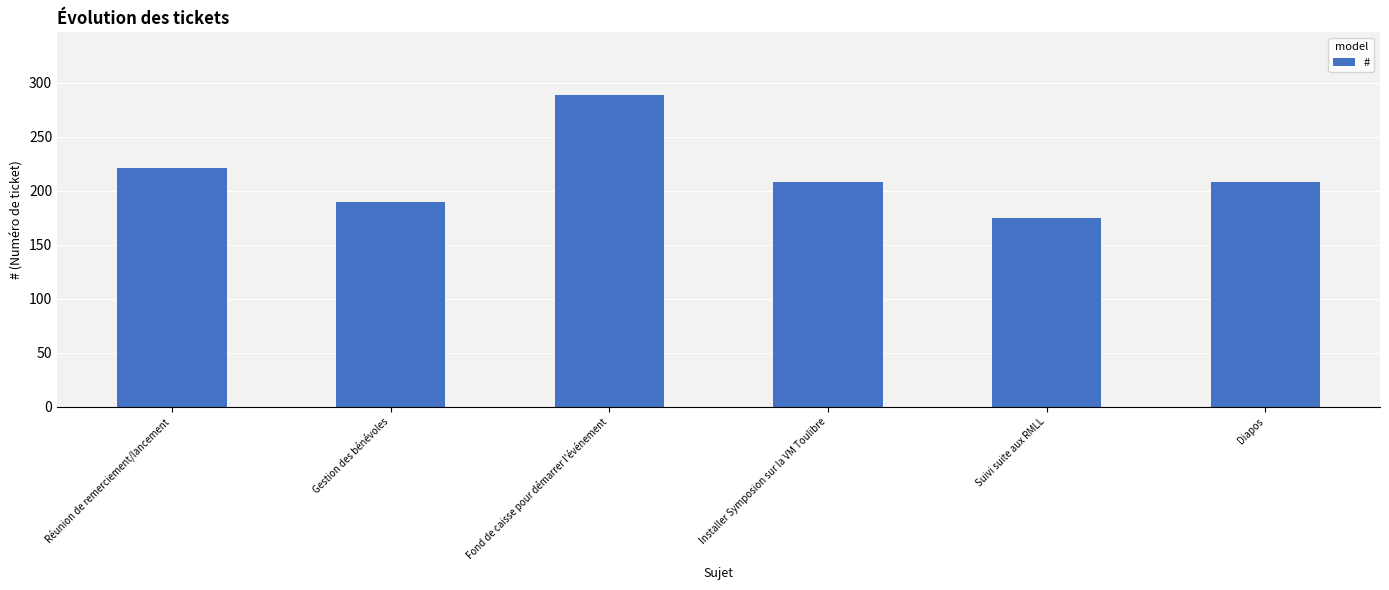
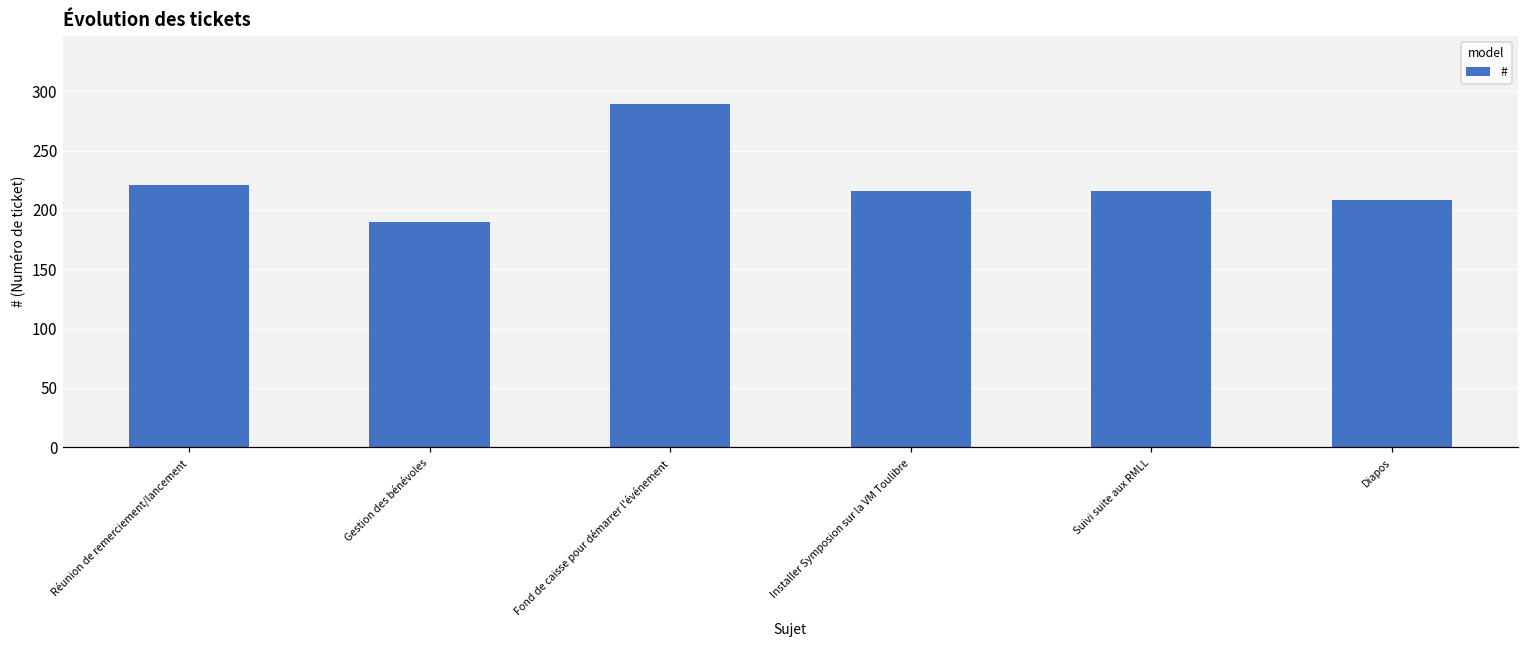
  {
    "Réunion de remerciement/lancement": 221,
    "Gestion des bénévoles": 190,
    "Fond de caisse pour démarrer l'événement": 289,
-   "Installer Symposion sur la VM Toulibre": 208,
-   "Suivi suite aux RMLL": 175,
+   "Installer Symposion sur la VM Toulibre": 216,
+   "Suivi suite aux RMLL": 216,
    "Diapos": 208
  }
